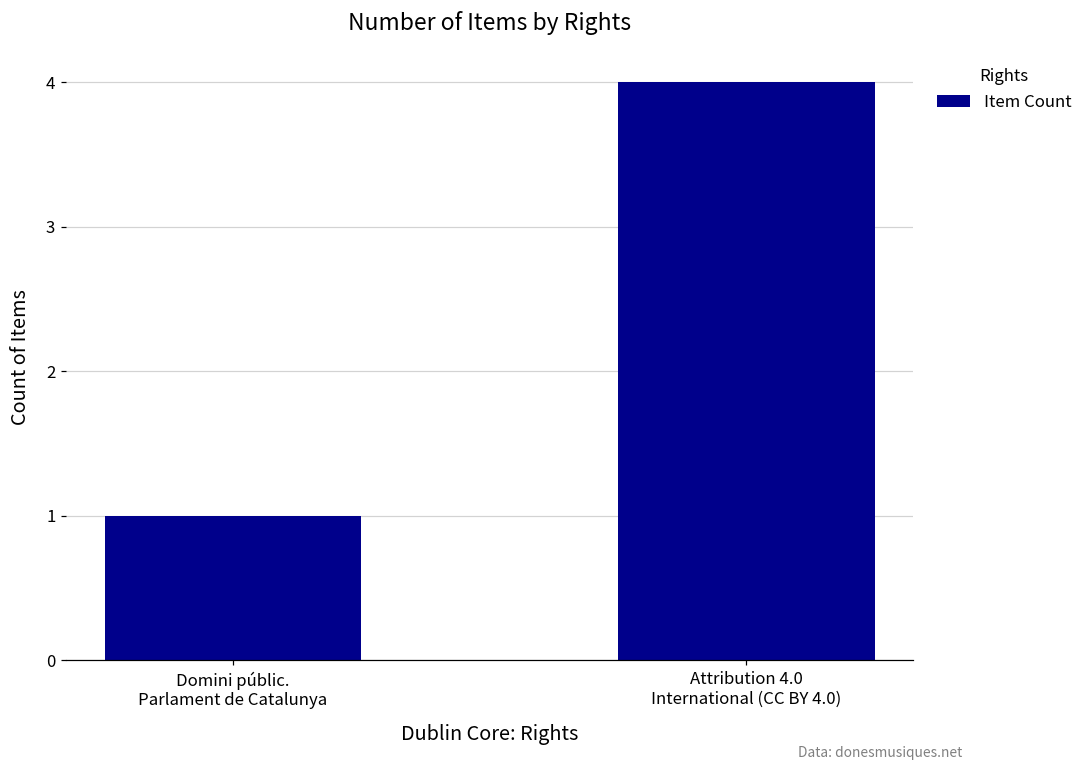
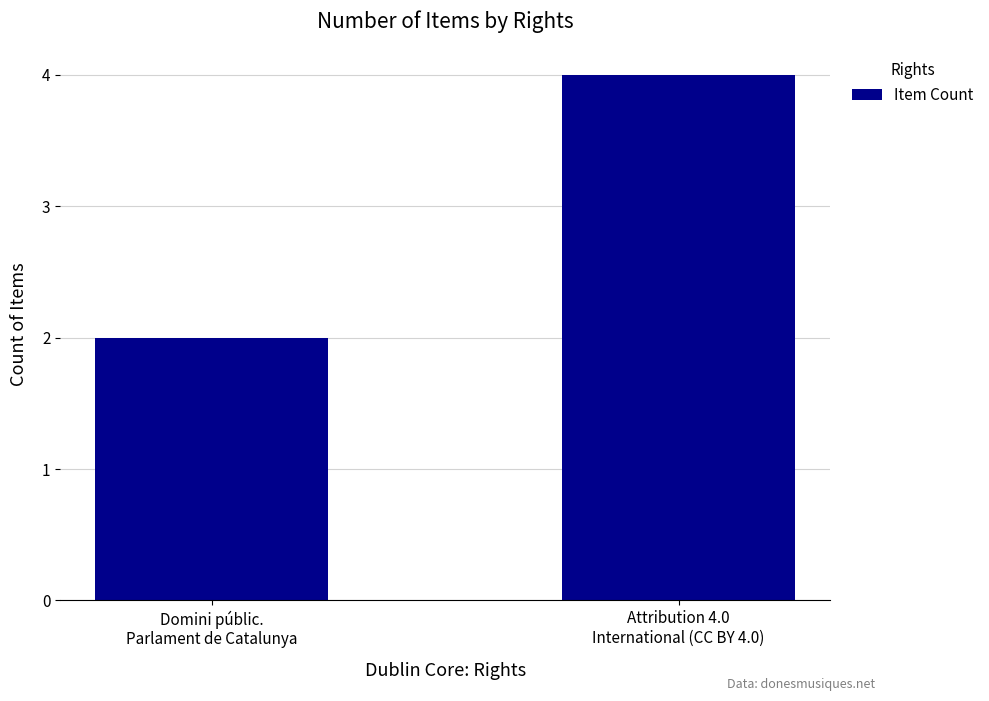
  {
-   "Domini públic. Parlament de Catalunya": 1,
+   "Domini públic. Parlament de Catalunya": 2,
    "Attribution 4.0 International (CC BY 4.0)": 4
  }
